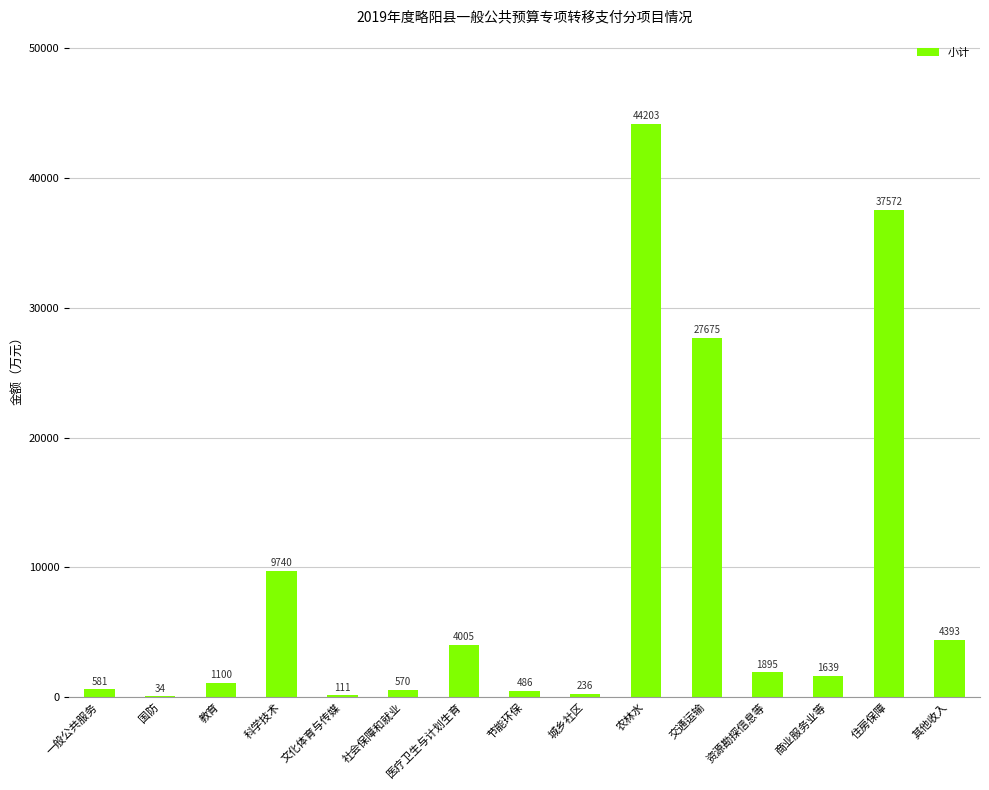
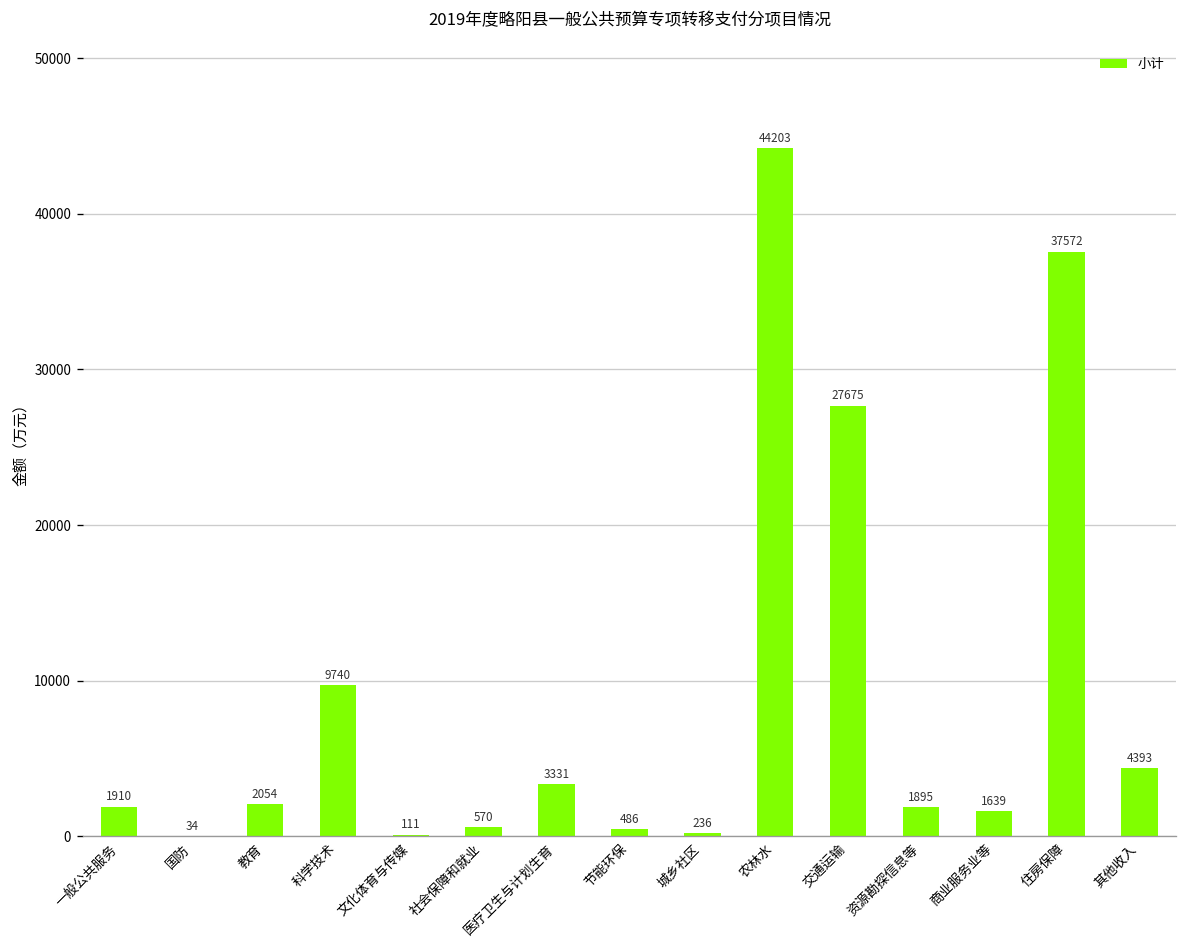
  {
-   "一般公共服务": 581,
+   "一般公共服务": 1910,
    "国防": 34,
-   "教育": 1100,
+   "教育": 2054,
    "科学技术": 9740,
    "文化体育与传媒": 111,
    "社会保障和就业": 570,
-   "医疗卫生与计划生育": 4005,
+   "医疗卫生与计划生育": 3331,
    "节能环保": 486,
    "城乡社区": 236,
    "农林水": 44203,
    "交通运输": 27675,
    "资源勘探信息等": 1895,
    "商业服务业等": 1639,
    "住房保障": 37572,
    "其他收入": 4393
  }
